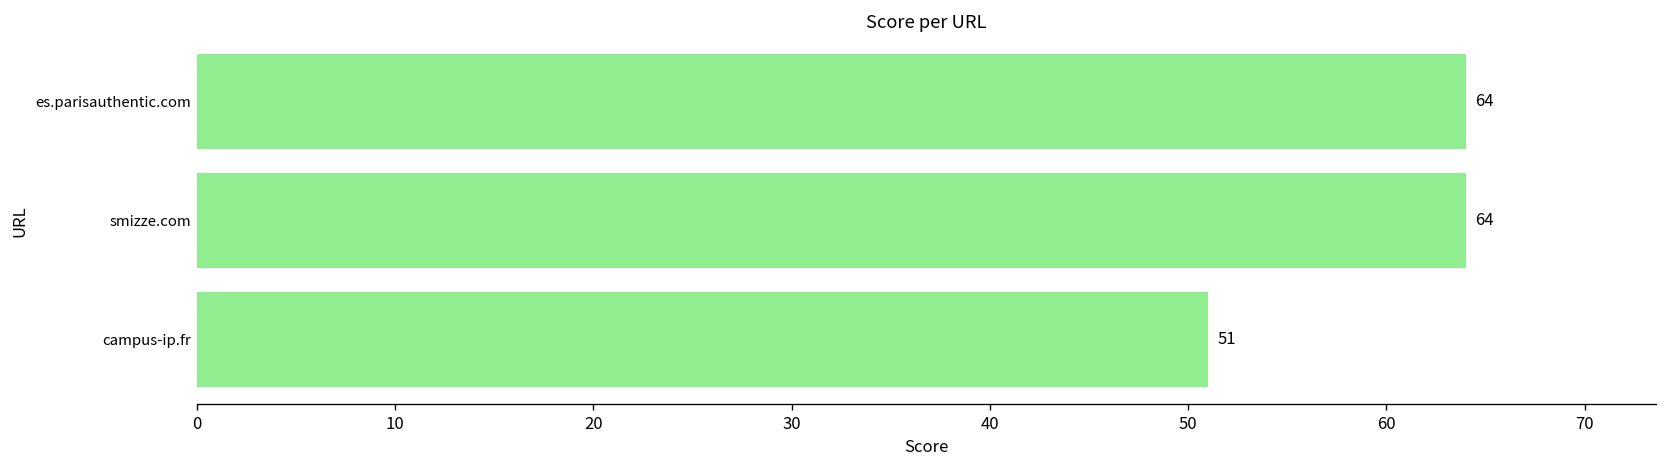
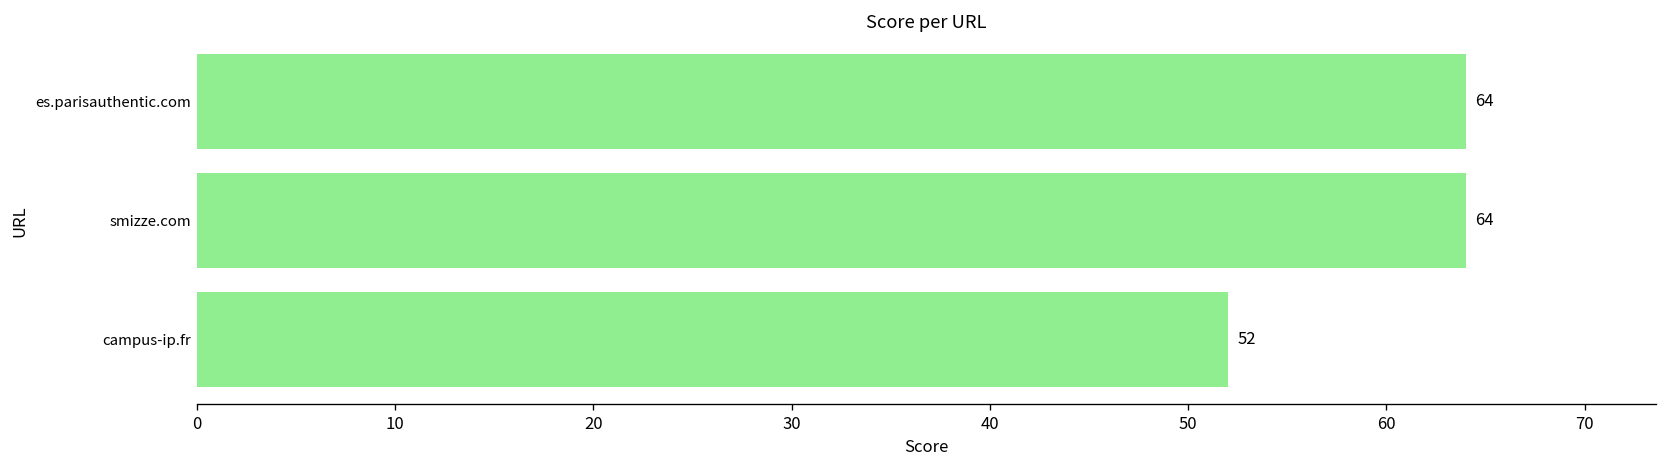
  {
    "es.parisauthentic.com": 64,
    "smizze.com": 64,
-   "campus-ip.fr": 51
+   "campus-ip.fr": 52
  }
